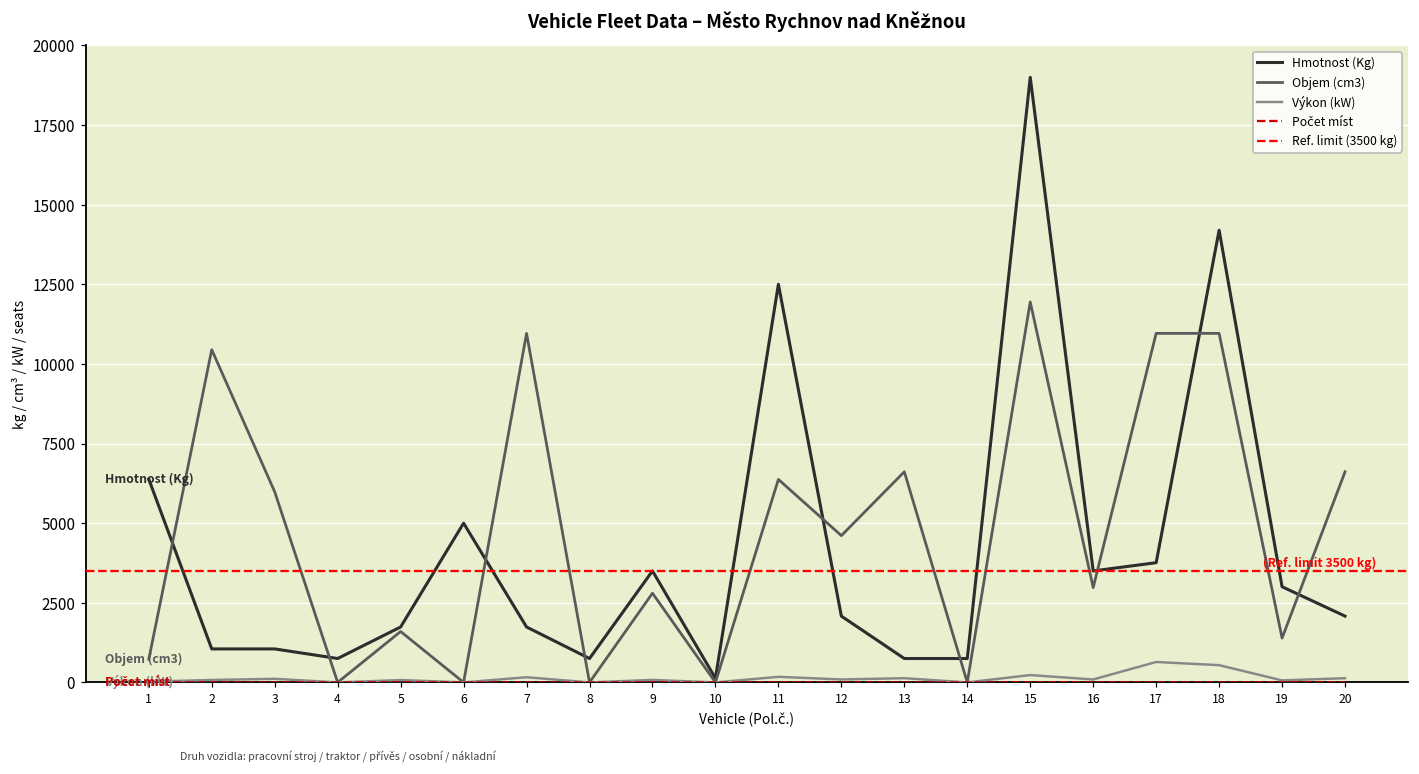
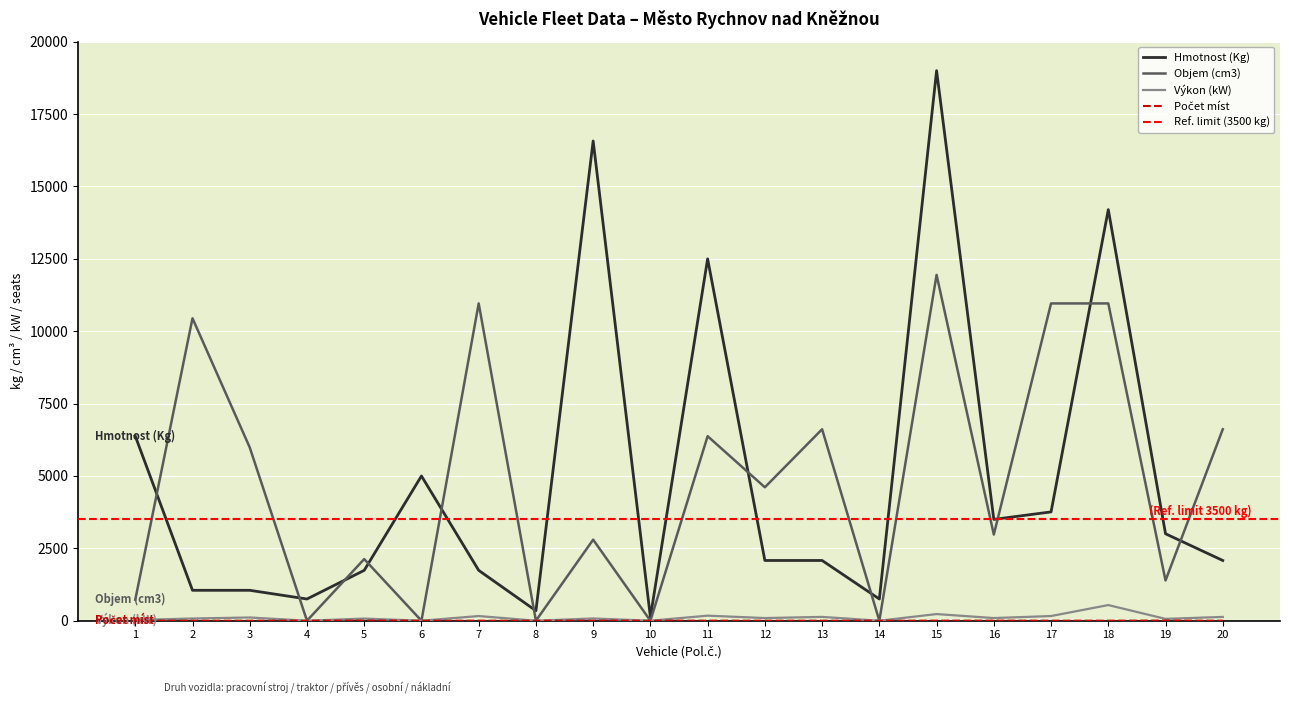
  {
    "Hmotnost (Kg)": {
      "1": 6400,
      "2": 1100,
      "3": 1100,
      "4": 800,
      "5": 1700,
      "6": 5000,
      "7": 1700,
-     "8": 800,
-     "9": 3500,
+     "8": 300,
+     "9": 16600,
      "10": 100,
      "11": 12500,
      "12": 2100,
-     "13": 800,
+     "13": 2100,
      "14": 800,
      "15": 19000,
      "16": 3500,
      "17": 3800,
      "18": 14200,
      "20": 2100
    },
    "Objem (cm3)": {
      "1": 700,
      "2": 10400,
      "3": 6000,
-     "5": 1600,
+     "5": 2100,
      "7": 11000,
      "9": 2800,
      "11": 6400,
      "12": 4600,
      "13": 6600,
      "15": 11900,
      "16": 3000,
      "17": 11000,
      "18": 11000,
      "19": 1400,
      "20": 6600
    },
    "Výkon (kW)": {
      "3": 100,
      "7": 200,
      "11": 200,
      "12": 100,
      "13": 100,
      "15": 200,
-     "17": 600,
+     "17": 200,
      "18": 500,
      "20": 100
    },
    "Počet míst": {
      "3": 0,
      "7": 0,
      "11": 0,
      "12": 0,
      "13": 0,
      "15": 0,
      "17": 0,
      "18": 0,
      "20": 0
    }
  }
